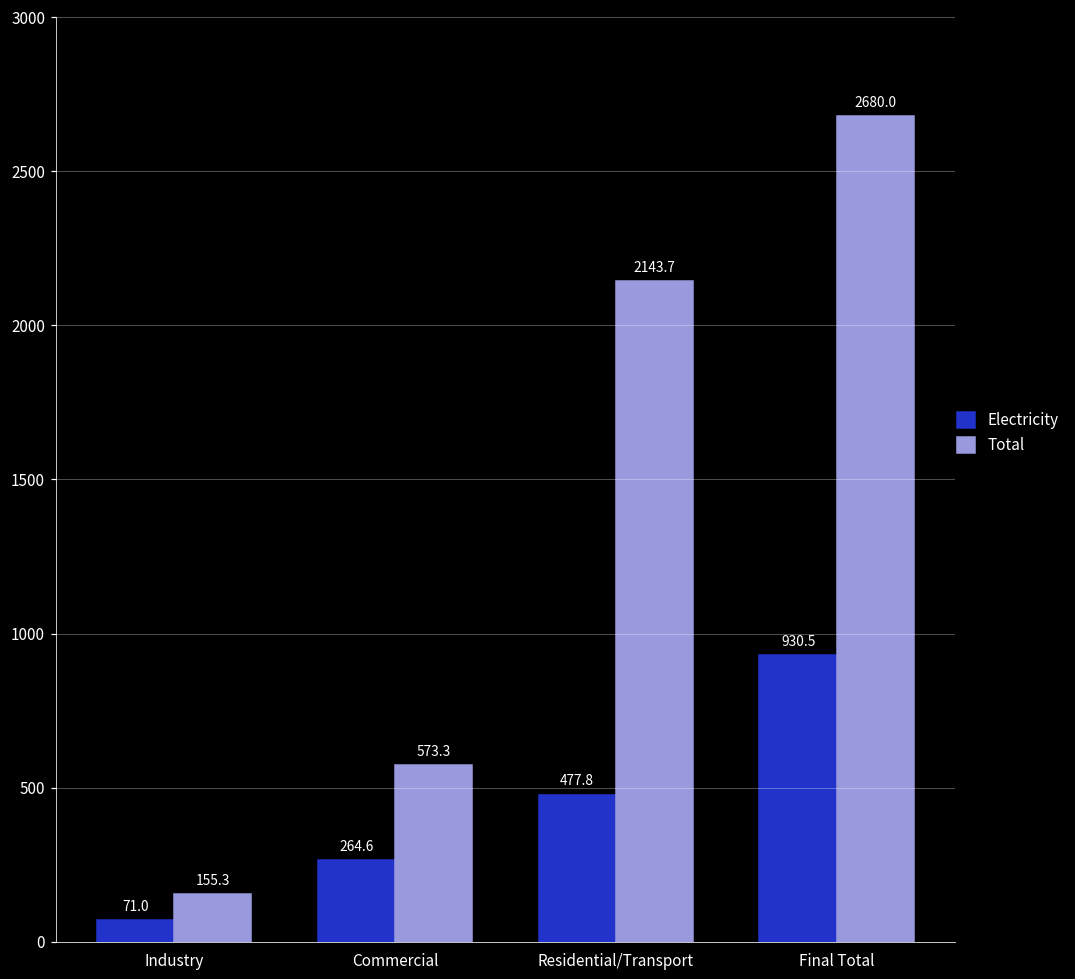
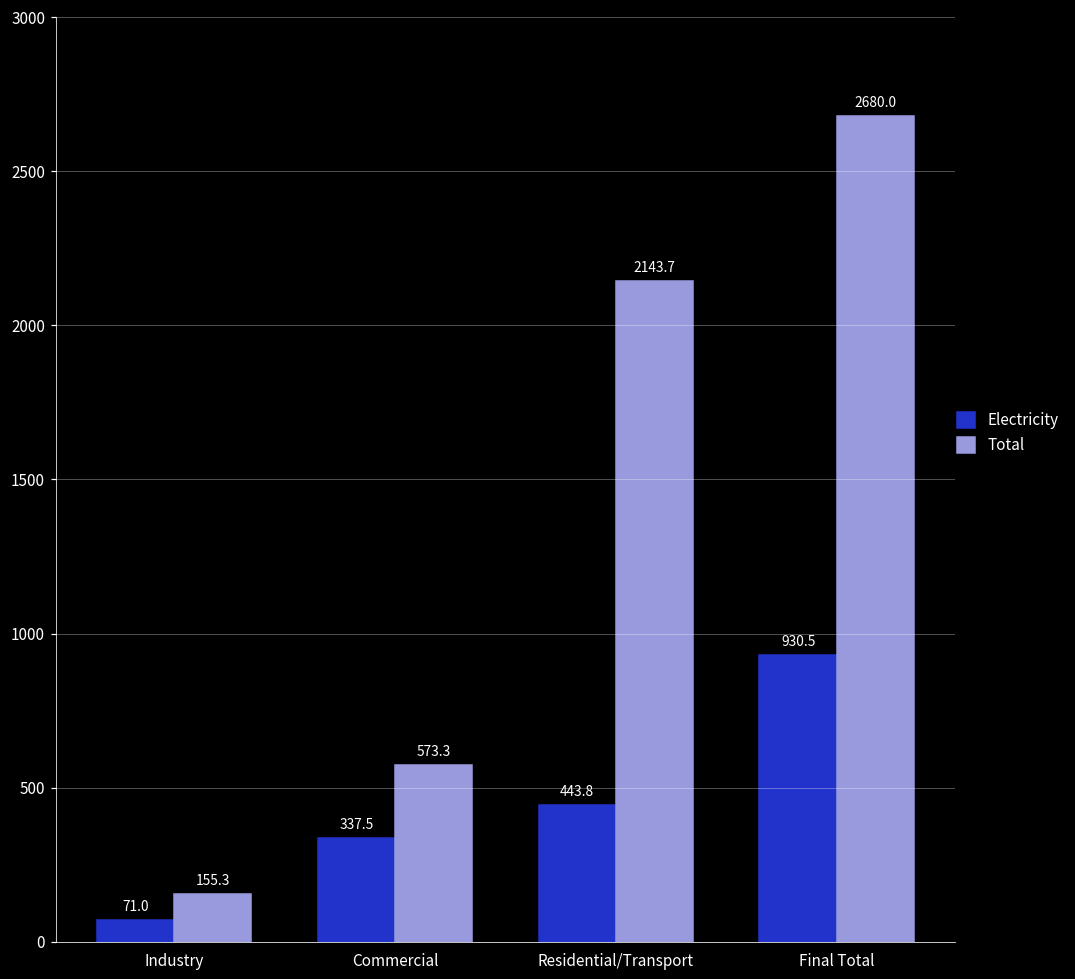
  {
    "Electricity": {
      "Industry": 71.0,
-     "Commercial": 264.6,
-     "Residential/Transport": 477.8,
+     "Commercial": 337.5,
+     "Residential/Transport": 443.8,
      "Final Total": 930.5
    },
    "Total": {
      "Industry": 155.3,
      "Commercial": 573.3,
      "Residential/Transport": 2143.7,
      "Final Total": 2680.0
    }
  }
